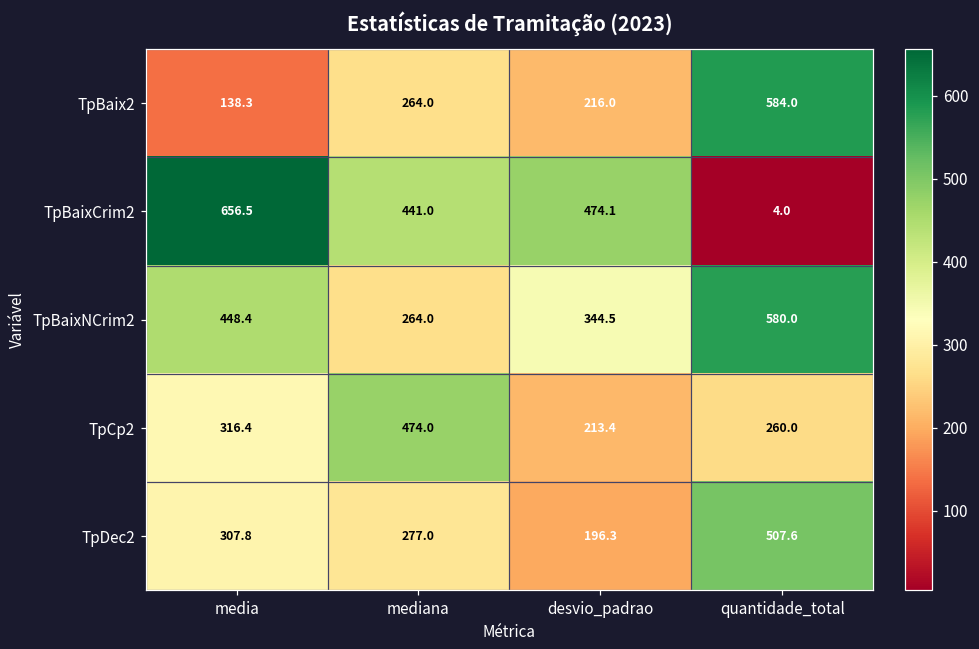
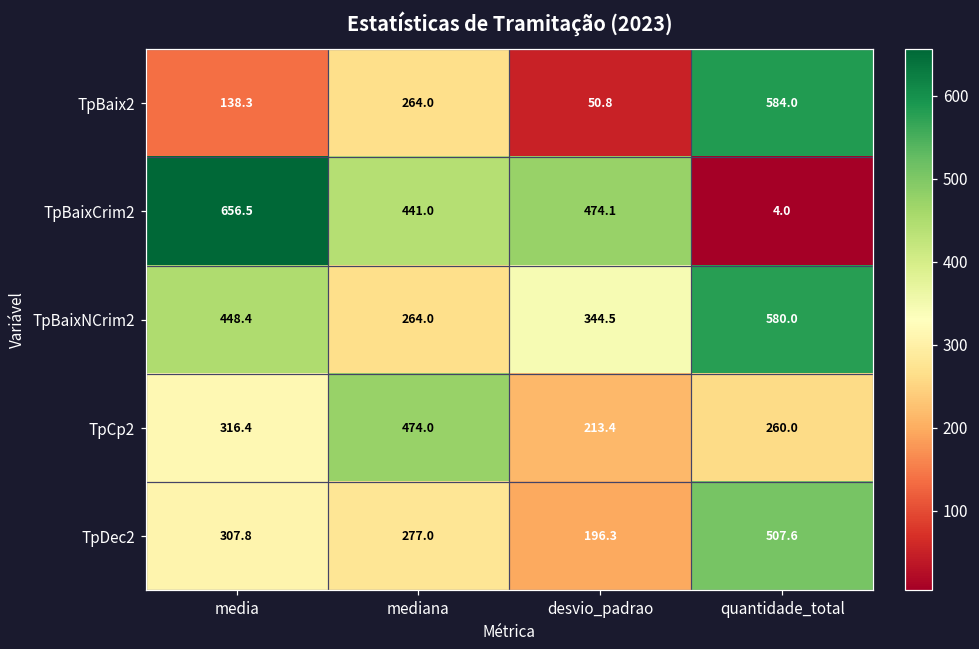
  {
    "TpBaix2": {
      "media": 138.3,
      "mediana": 264.0,
-     "desvio_padrao": 216.0,
+     "desvio_padrao": 50.8,
      "quantidade_total": 584.0
    },
    "TpBaixCrim2": {
      "media": 656.5,
      "mediana": 441.0,
      "desvio_padrao": 474.1,
      "quantidade_total": 4.0
    },
    "TpBaixNCrim2": {
      "media": 448.4,
      "mediana": 264.0,
      "desvio_padrao": 344.5,
      "quantidade_total": 580.0
    },
    "TpCp2": {
      "media": 316.4,
      "mediana": 474.0,
      "desvio_padrao": 213.4,
      "quantidade_total": 260.0
    },
    "TpDec2": {
      "media": 307.8,
      "mediana": 277.0,
      "desvio_padrao": 196.3,
      "quantidade_total": 507.6
    }
  }
